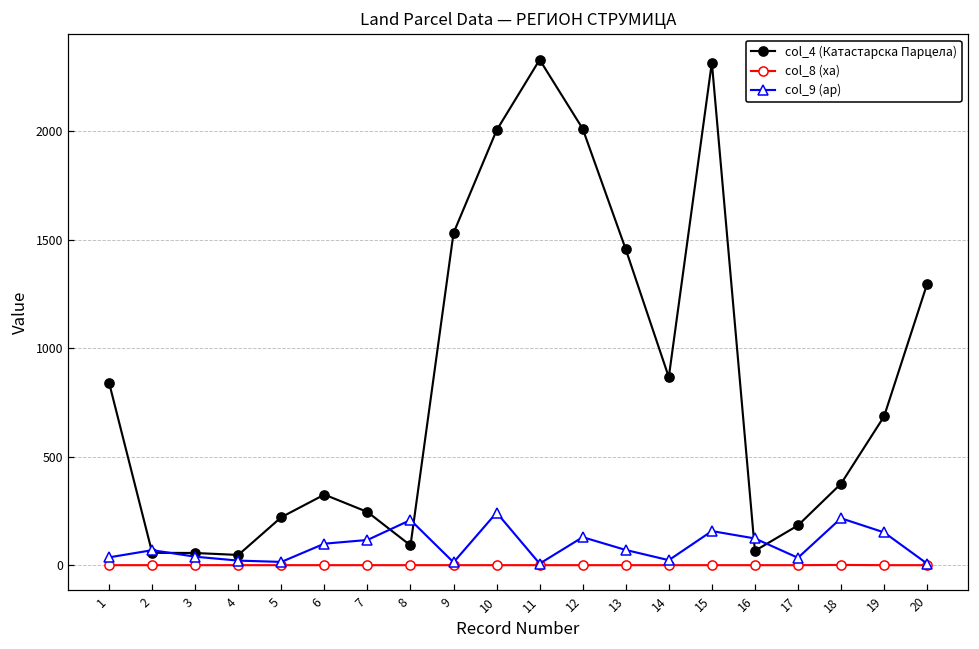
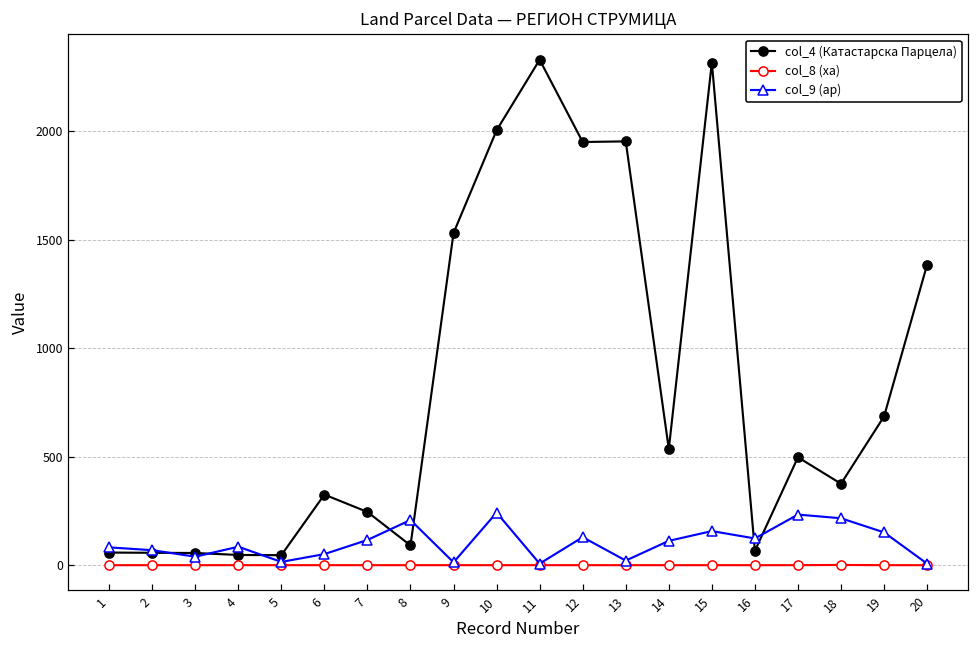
  {
    "col_4 (Катастарска Парцела)": {
-     "1": 840,
+     "1": 60,
      "3": 60,
      "4": 50,
-     "5": 220,
+     "5": 50,
      "6": 330,
      "7": 250,
      "8": 90,
      "9": 1530,
      "10": 2000,
      "11": 2330,
-     "12": 2010,
-     "13": 1460,
-     "14": 870,
+     "12": 1950,
+     "13": 1950,
+     "14": 540,
      "15": 2320,
      "16": 70,
-     "17": 180,
+     "17": 500,
      "18": 380,
      "19": 690,
-     "20": 1300
+     "20": 1380
    },
    "col_8 (ха)": {
      "1": 0,
      "2": 0,
      "3": 0,
      "4": 0,
      "5": 0,
      "6": 0,
      "7": 0,
      "8": 0,
      "9": 0,
      "10": 0,
      "12": 0,
      "13": 0,
      "14": 0,
      "15": 0,
      "16": 0,
      "17": 0,
      "18": 0,
      "19": 0
    },
    "col_9 (ар)": {
-     "1": 40,
+     "1": 80,
      "3": 40,
-     "4": 20,
+     "4": 90,
      "5": 20,
-     "6": 100,
+     "6": 50,
      "7": 120,
      "8": 210,
      "9": 10,
      "10": 240,
      "12": 130,
-     "13": 70,
-     "14": 20,
+     "13": 20,
+     "14": 110,
      "15": 160,
      "16": 120,
-     "17": 30,
+     "17": 230,
      "18": 220,
      "19": 150
    }
  }
